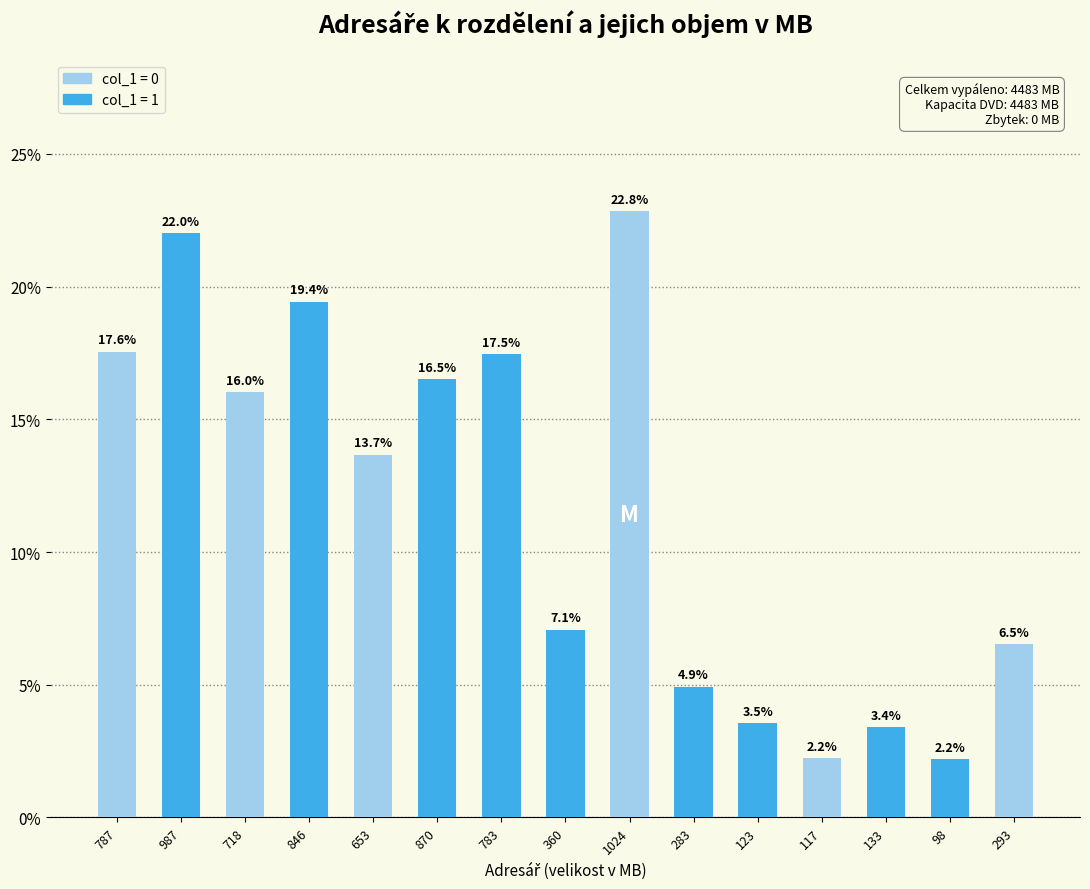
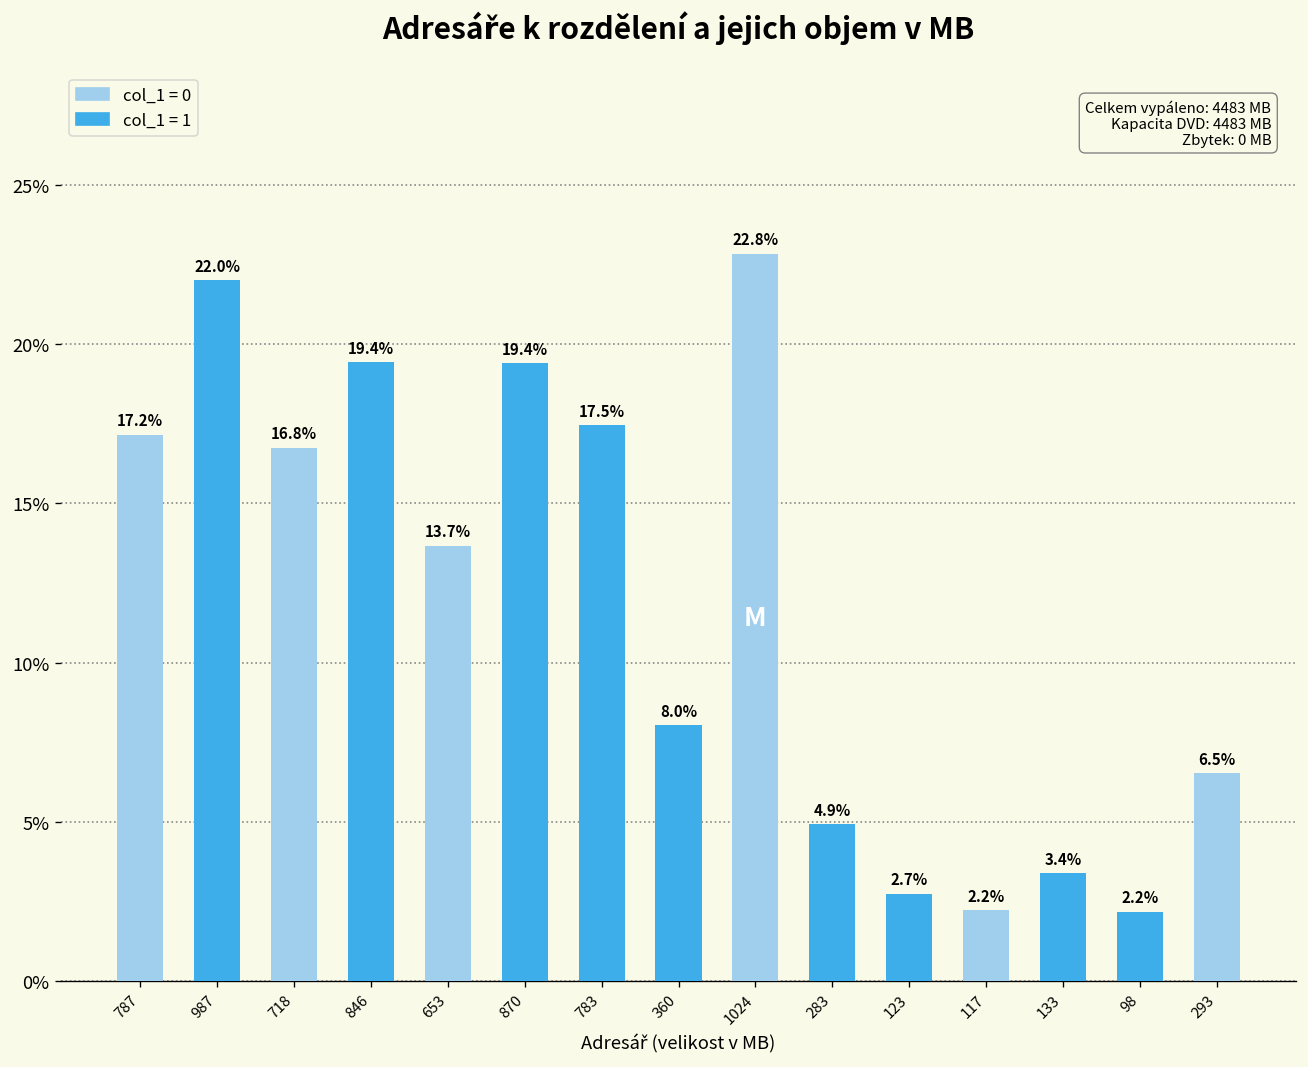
  {
-   "787": "17.6%",
+   "787": "17.2%",
    "987": "22.0%",
-   "718": "16.0%",
+   "718": "16.8%",
    "846": "19.4%",
    "653": "13.7%",
-   "870": "16.5%",
+   "870": "19.4%",
    "783": "17.5%",
-   "360": "7.1%",
+   "360": "8.0%",
    "1024": "22.8%",
    "283": "4.9%",
-   "123": "3.5%",
+   "123": "2.7%",
    "117": "2.2%",
    "133": "3.4%",
    "98": "2.2%",
    "293": "6.5%"
  }
